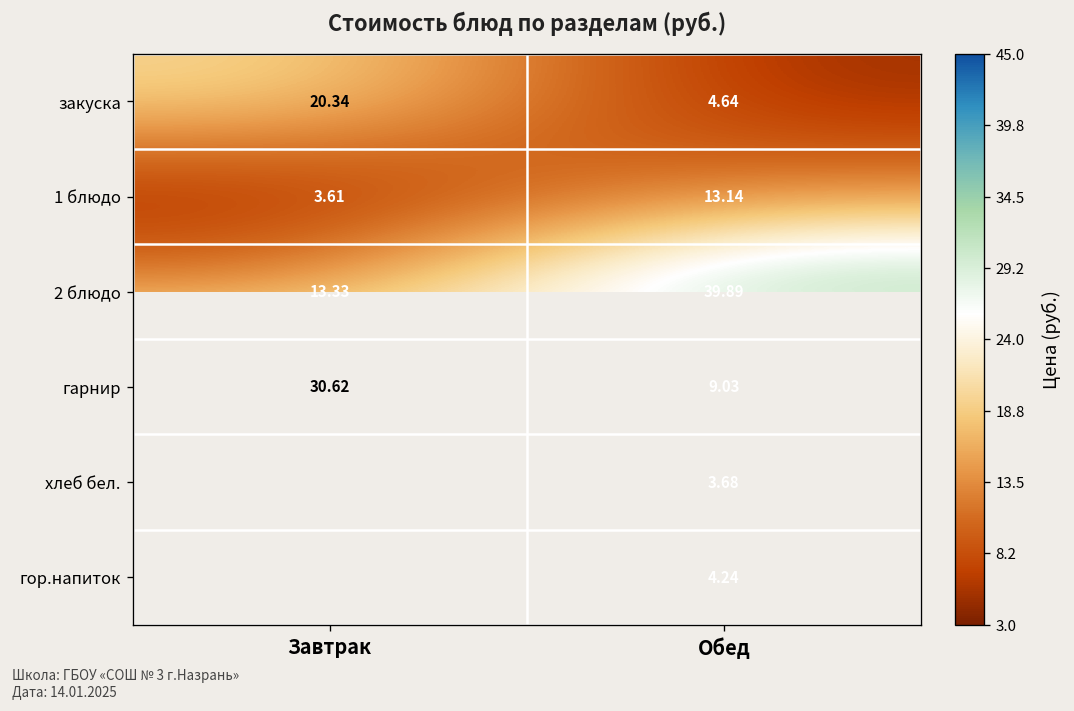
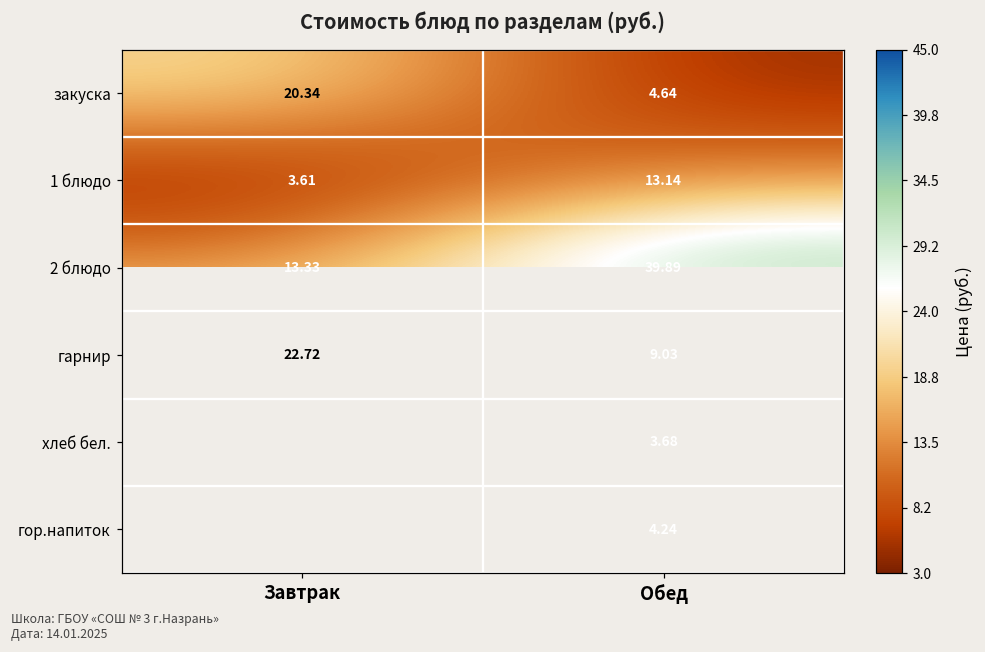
  {
    "закуска": {
      "Завтрак": 20.34,
      "Обед": 4.64
    },
    "1 блюдо": {
      "Завтрак": 3.61,
      "Обед": 13.14
    },
    "гарнир": {
-     "Завтрак": 30.62
+     "Завтрак": 22.72
    }
  }
